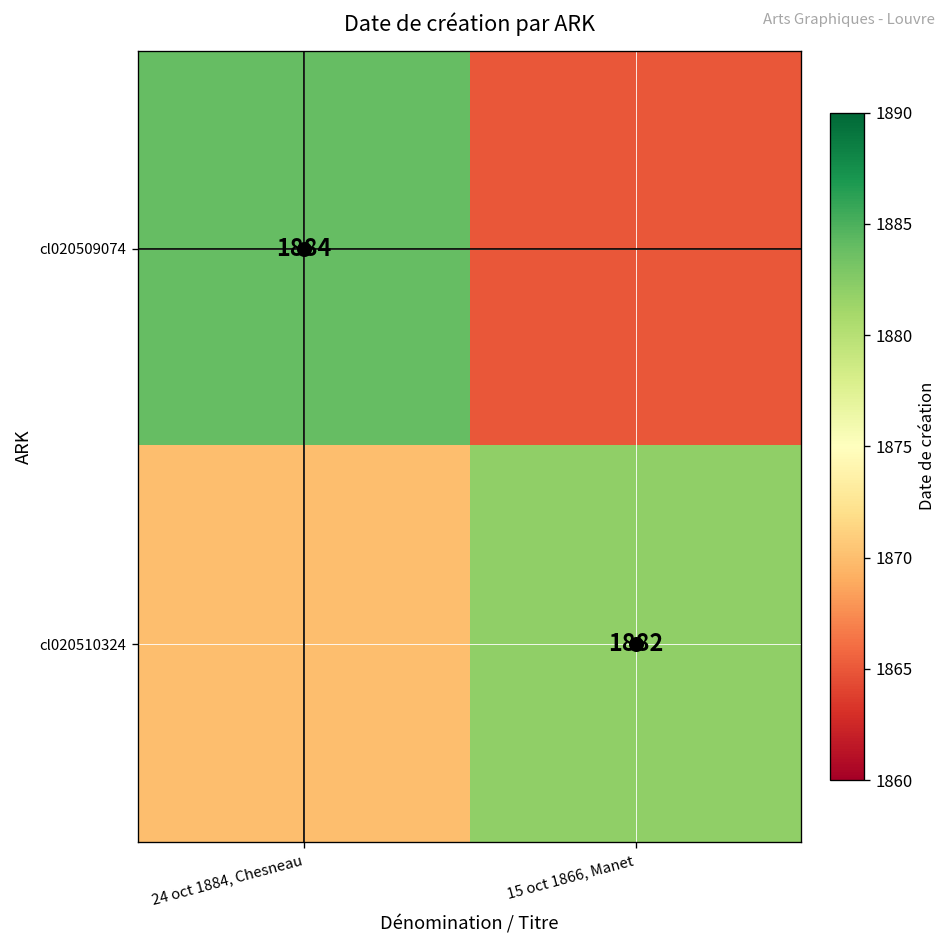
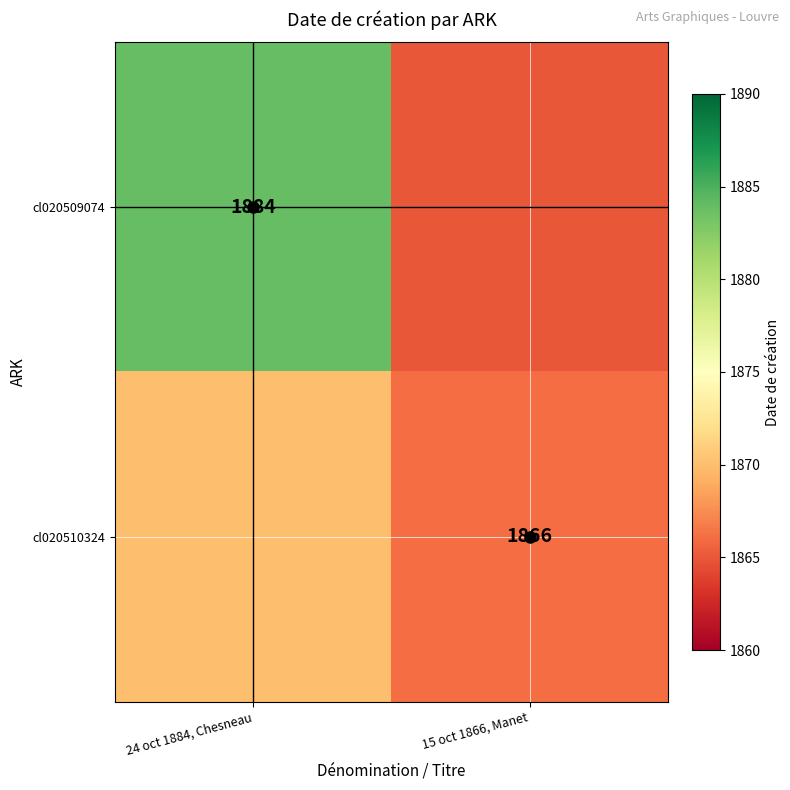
  {
    "cl020510324": {
-     "15 oct 1866, Manet": 1882
+     "15 oct 1866, Manet": 1866
    }
  }
